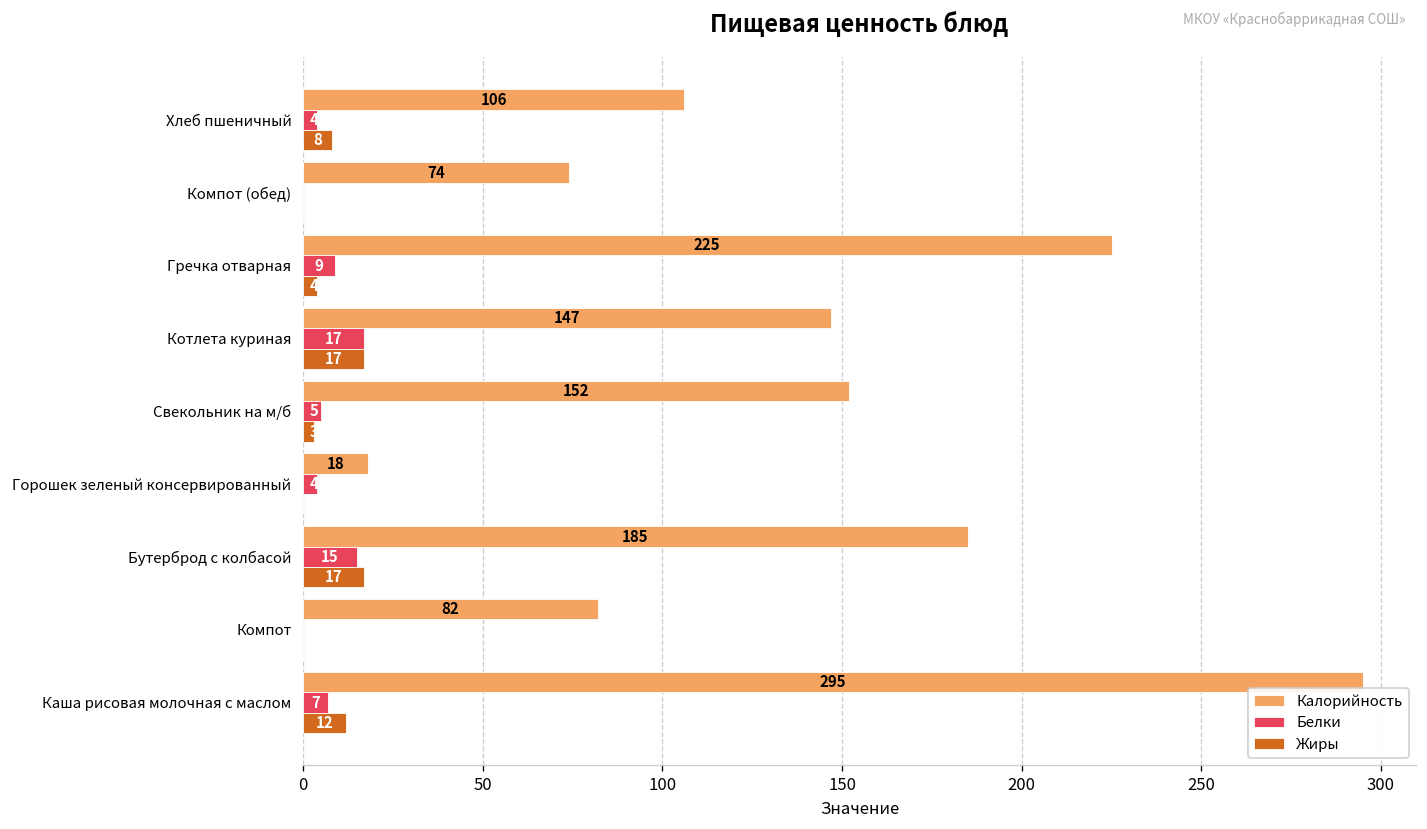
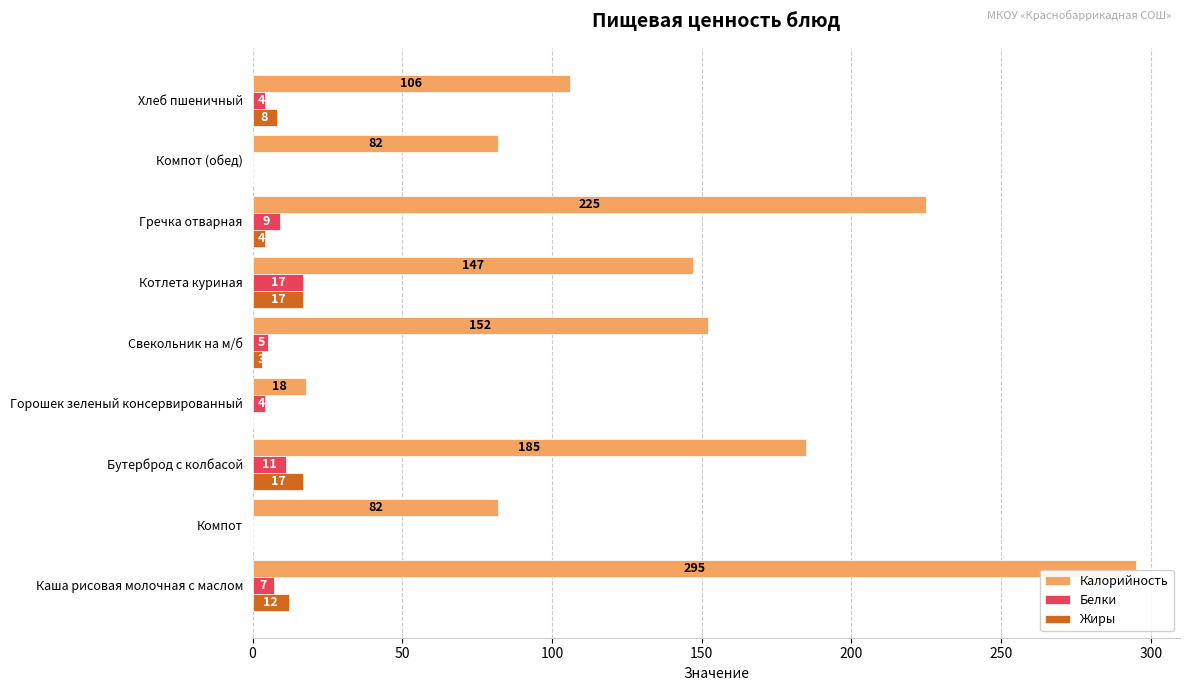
  {
    "Калорийность": {
      "Хлеб пшеничный": 106,
-     "Компот (обед)": 74,
+     "Компот (обед)": 82,
      "Гречка отварная": 225,
      "Котлета куриная": 147,
      "Свекольник на м/б": 152,
      "Горошек зеленый консервированный": 18,
      "Бутерброд с колбасой": 185,
      "Компот": 82,
      "Каша рисовая молочная с маслом": 295
    },
    "Белки": {
      "Хлеб пшеничный": 4,
      "Гречка отварная": 9,
      "Котлета куриная": 17,
      "Свекольник на м/б": 5,
      "Горошек зеленый консервированный": 4,
-     "Бутерброд с колбасой": 15,
+     "Бутерброд с колбасой": 11,
      "Каша рисовая молочная с маслом": 7
    },
    "Жиры": {
      "Хлеб пшеничный": 8,
      "Гречка отварная": 4,
      "Котлета куриная": 17,
      "Свекольник на м/б": 3,
      "Бутерброд с колбасой": 17,
      "Каша рисовая молочная с маслом": 12
    }
  }
